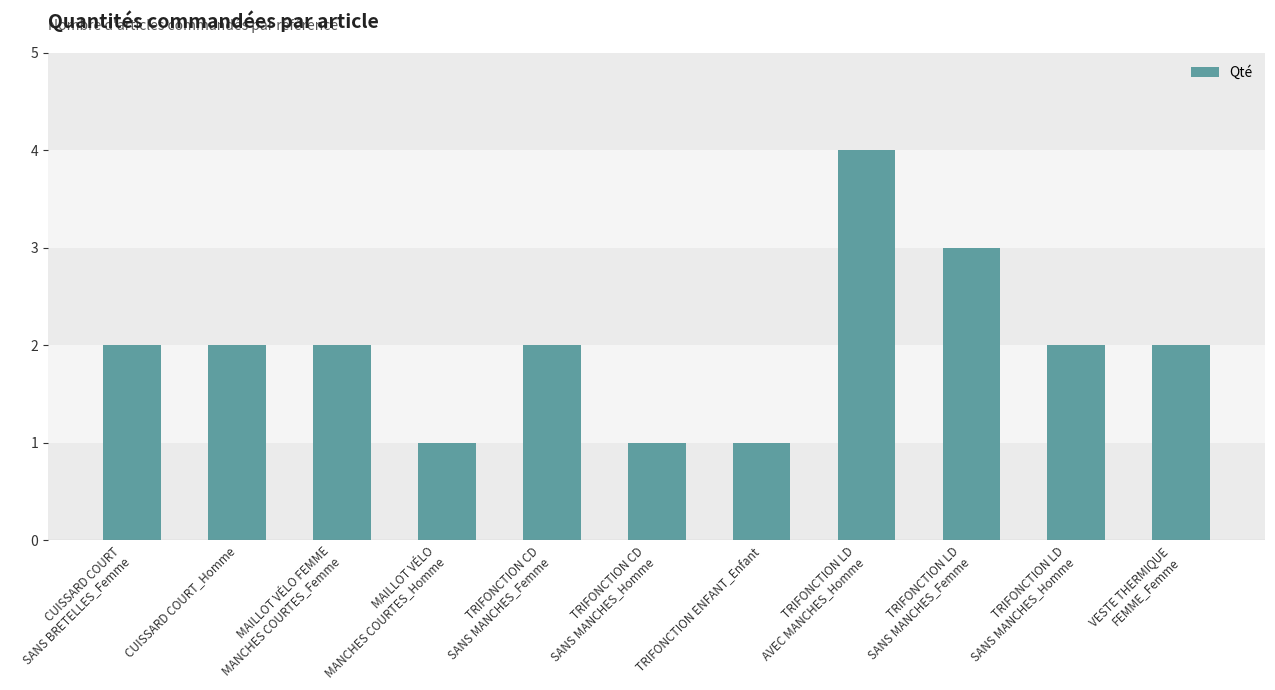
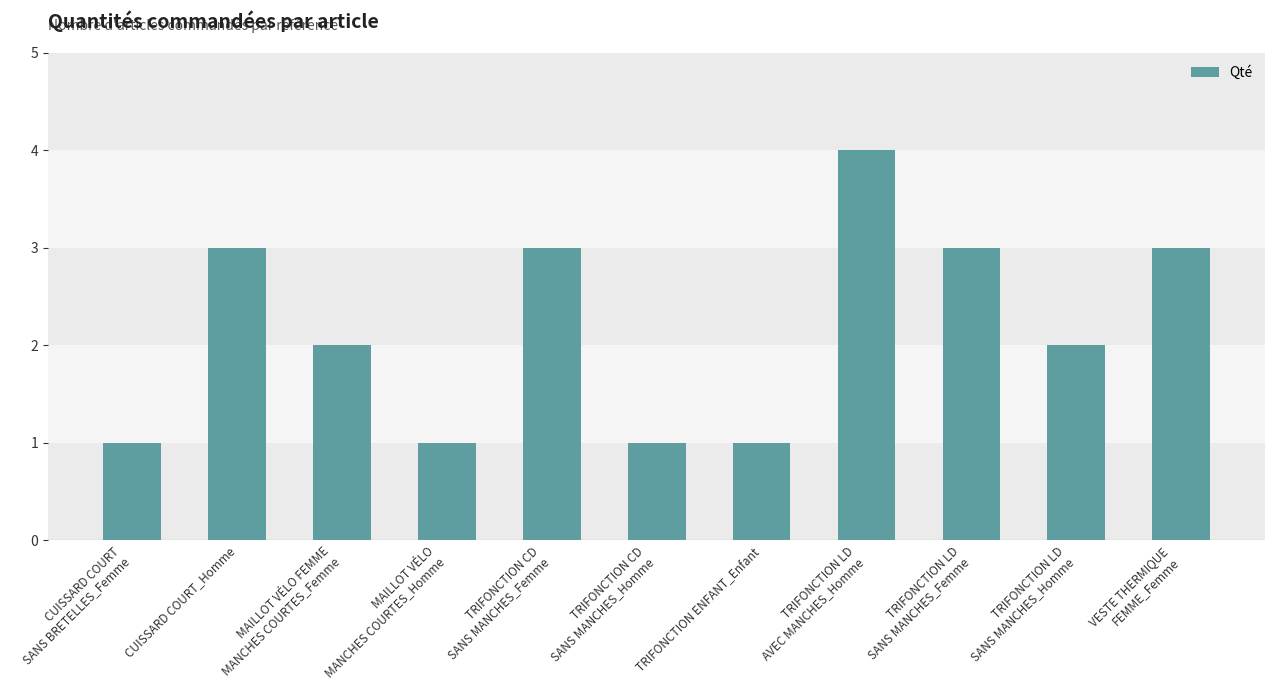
  {
-   "CUISSARD COURT SANS BRETELLES_Femme": 2,
-   "CUISSARD COURT_Homme": 2,
+   "CUISSARD COURT SANS BRETELLES_Femme": 1,
+   "CUISSARD COURT_Homme": 3,
    "MAILLOT VÉLO FEMME MANCHES COURTES_Femme": 2,
    "MAILLOT VÉLO MANCHES COURTES_Homme": 1,
-   "TRIFONCTION CD SANS MANCHES_Femme": 2,
+   "TRIFONCTION CD SANS MANCHES_Femme": 3,
    "TRIFONCTION CD SANS MANCHES_Homme": 1,
    "TRIFONCTION ENFANT_Enfant": 1,
    "TRIFONCTION LD AVEC MANCHES_Homme": 4,
    "TRIFONCTION LD SANS MANCHES_Femme": 3,
    "TRIFONCTION LD SANS MANCHES_Homme": 2,
-   "VESTE THERMIQUE FEMME_Femme": 2
+   "VESTE THERMIQUE FEMME_Femme": 3
  }
